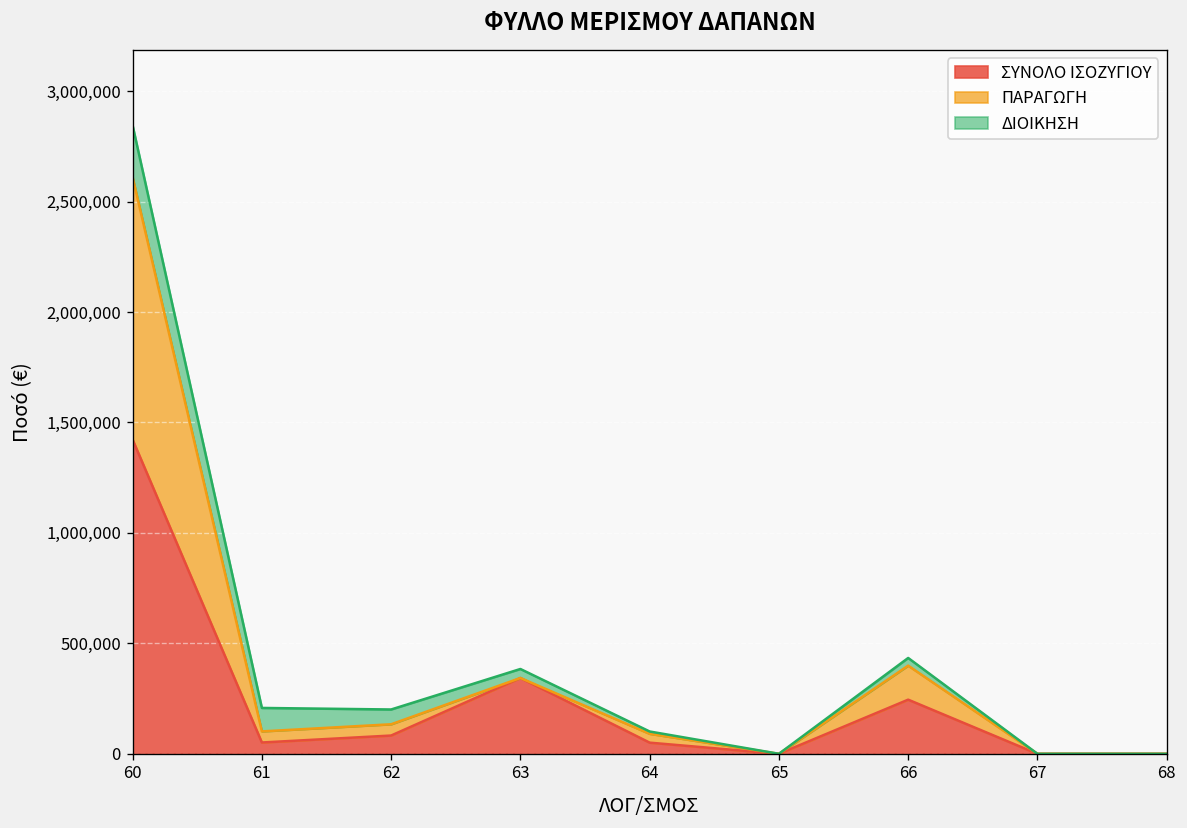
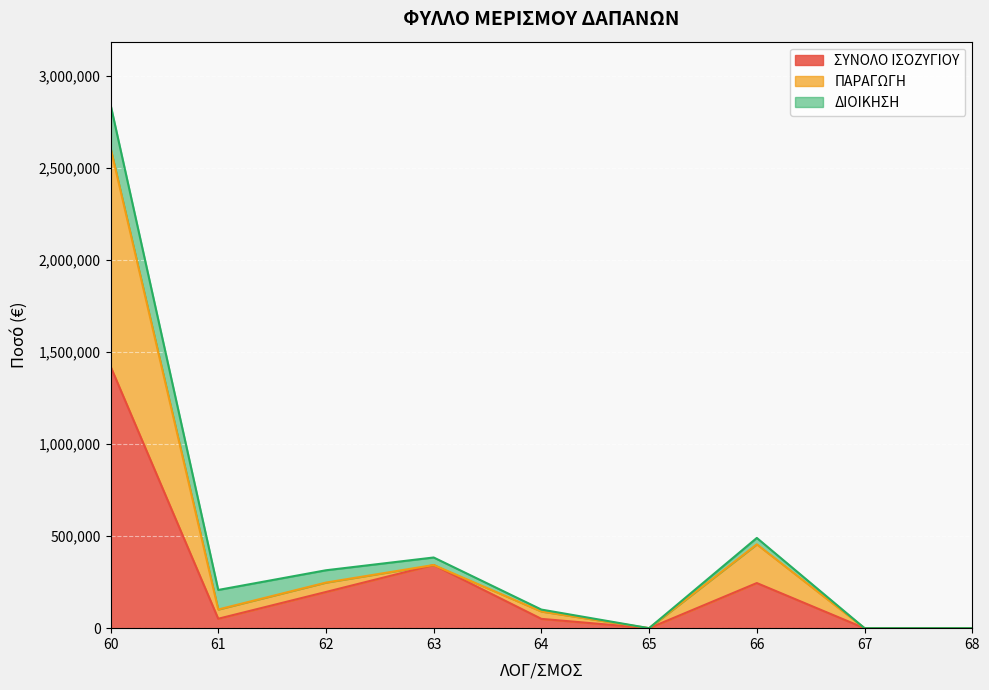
  {
    "ΣΥΝΟΛΟ ΙΣΟΖΥΓΙΟΥ": {
      "60": "1,420,000",
      "61": "50,000",
-     "62": "80,000",
+     "62": "200,000",
      "64": "50,000",
      "66": "250,000"
    },
    "ΠΑΡΑΓΩΓΗ": {
      "60": "1,190,000",
      "61": "50,000",
      "62": "50,000",
-     "66": "150,000"
+     "66": "210,000"
    },
    "ΔΙΟΙΚΗΣΗ": {
      "60": "230,000",
      "61": "110,000",
      "62": "70,000",
      "63": "40,000",
      "66": "30,000"
    }
  }
